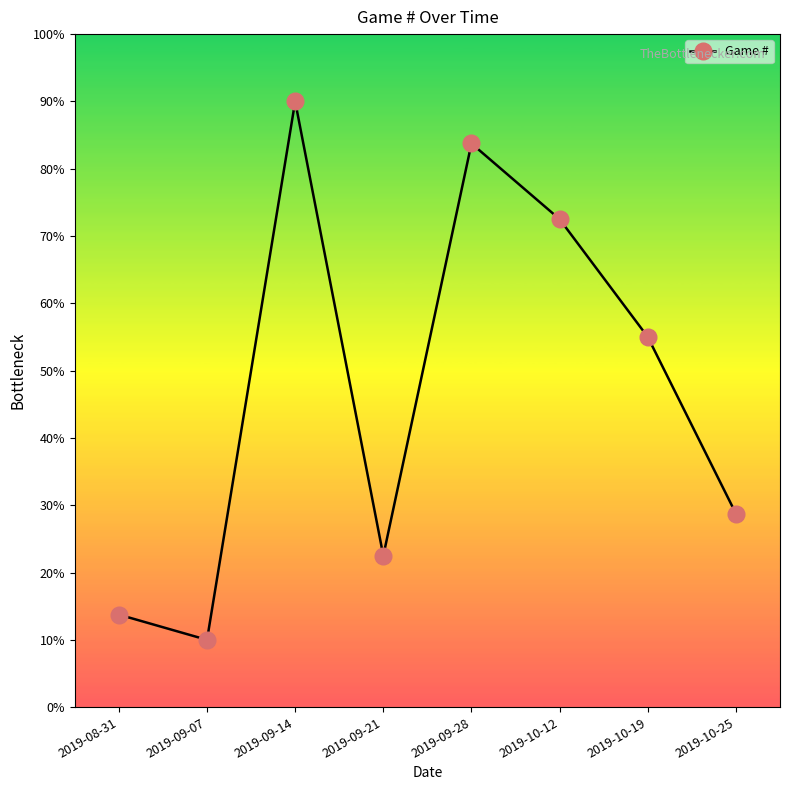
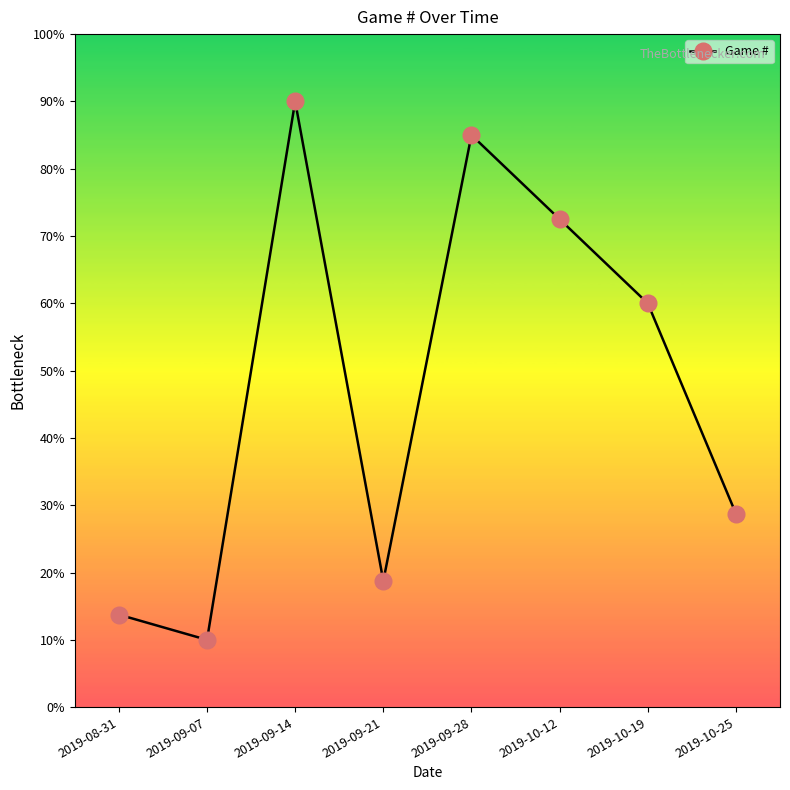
  {
    "2019-08-31": "14%",
    "2019-09-07": "10%",
    "2019-09-14": "90%",
-   "2019-09-21": "23%",
-   "2019-09-28": "84%",
+   "2019-09-21": "19%",
+   "2019-09-28": "85%",
    "2019-10-12": "73%",
-   "2019-10-19": "55%",
+   "2019-10-19": "60%",
    "2019-10-25": "29%"
  }
